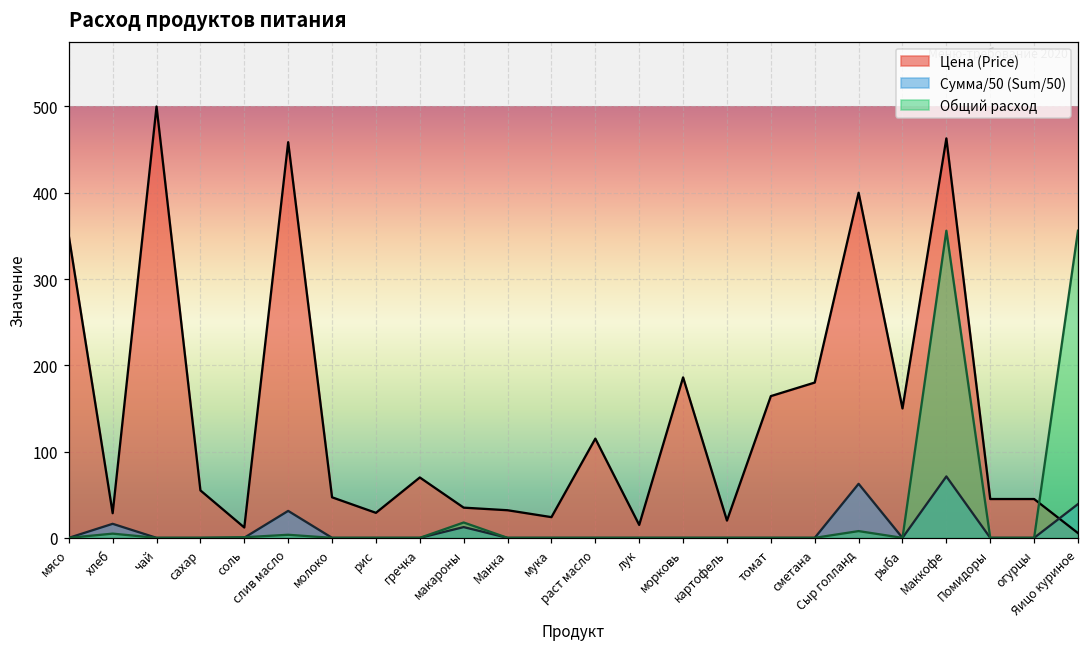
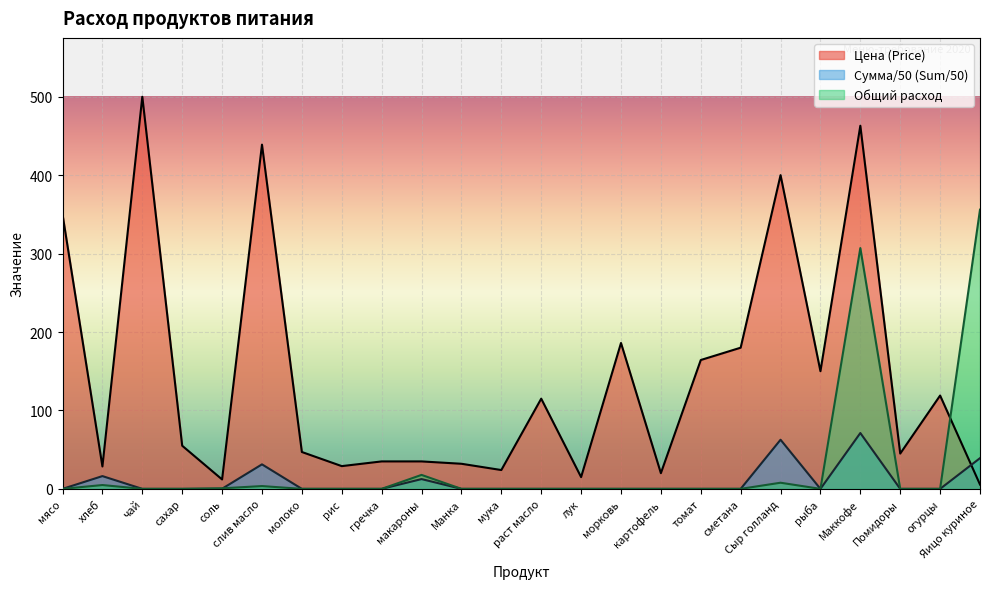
  {
    "Цена (Price)": {
      "мясо": 350,
      "хлеб": 30,
      "чай": 500,
      "сахар": 60,
      "соль": 10,
-     "слив масло": 460,
+     "слив масло": 440,
      "молоко": 50,
      "рис": 30,
-     "гречка": 70,
+     "гречка": 40,
      "макароны": 40,
      "Манка": 30,
      "мука": 20,
      "раст масло": 120,
      "лук": 20,
      "морковь": 190,
      "картофель": 20,
      "томат": 160,
      "сметана": 180,
      "Сыр голланд": 400,
      "рыба": 150,
      "Маккофе": 460,
      "Помидоры": 50,
-     "огурцы": 50,
+     "огурцы": 120,
      "Яицо куриное": 10
    },
    "Сумма/50 (Sum/50)": {
      "хлеб": 20,
      "слив масло": 30,
      "макароны": 10,
      "Сыр голланд": 60,
      "Маккофе": 70,
      "Яицо куриное": 40
    },
    "Общий расход": {
      "хлеб": 0,
      "слив масло": 0,
      "макароны": 20,
      "Сыр голланд": 10,
-     "Маккофе": 360,
+     "Маккофе": 310,
      "Яицо куриное": 360
    }
  }
